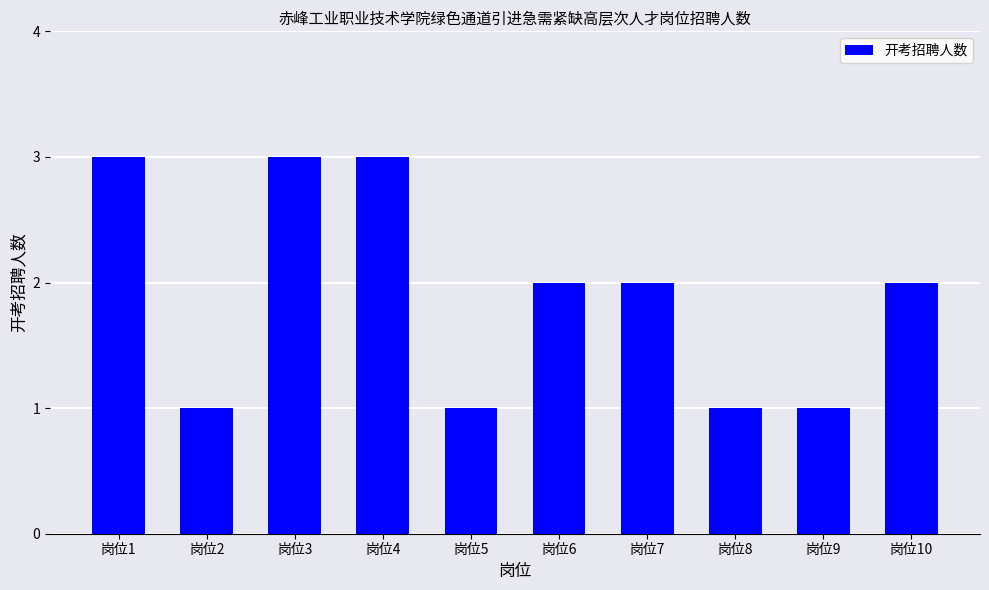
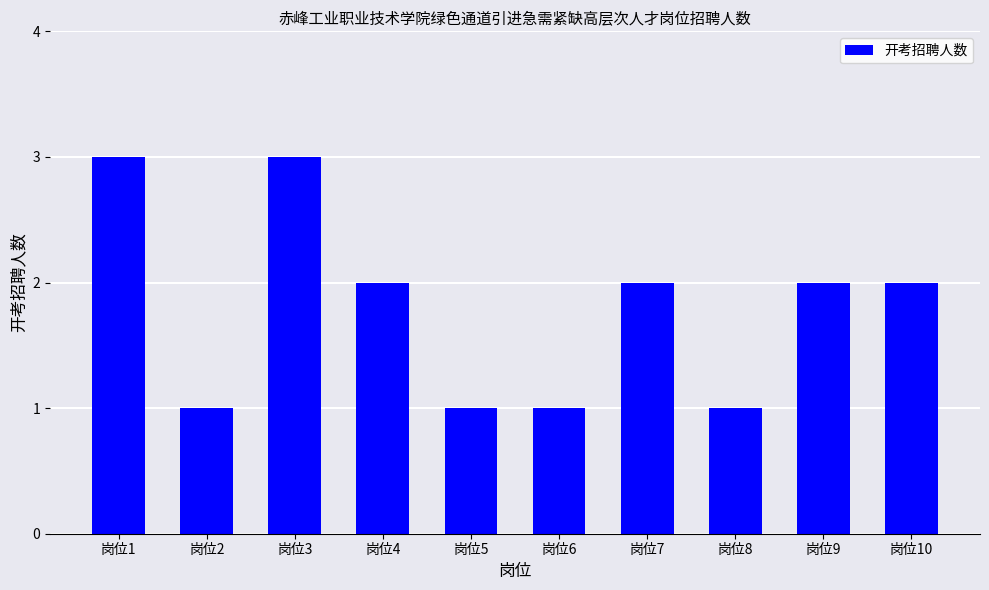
  {
    "岗位1": 3,
    "岗位2": 1,
    "岗位3": 3,
-   "岗位4": 3,
+   "岗位4": 2,
    "岗位5": 1,
-   "岗位6": 2,
+   "岗位6": 1,
    "岗位7": 2,
    "岗位8": 1,
-   "岗位9": 1,
+   "岗位9": 2,
    "岗位10": 2
  }
